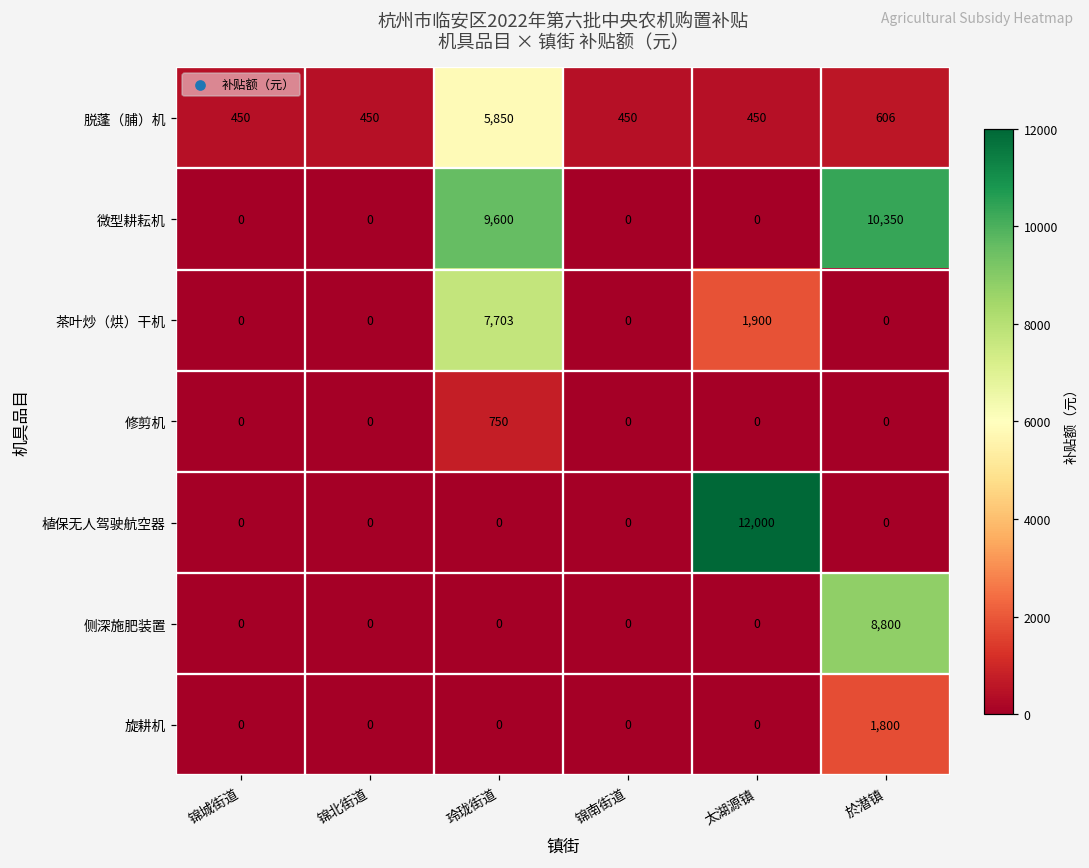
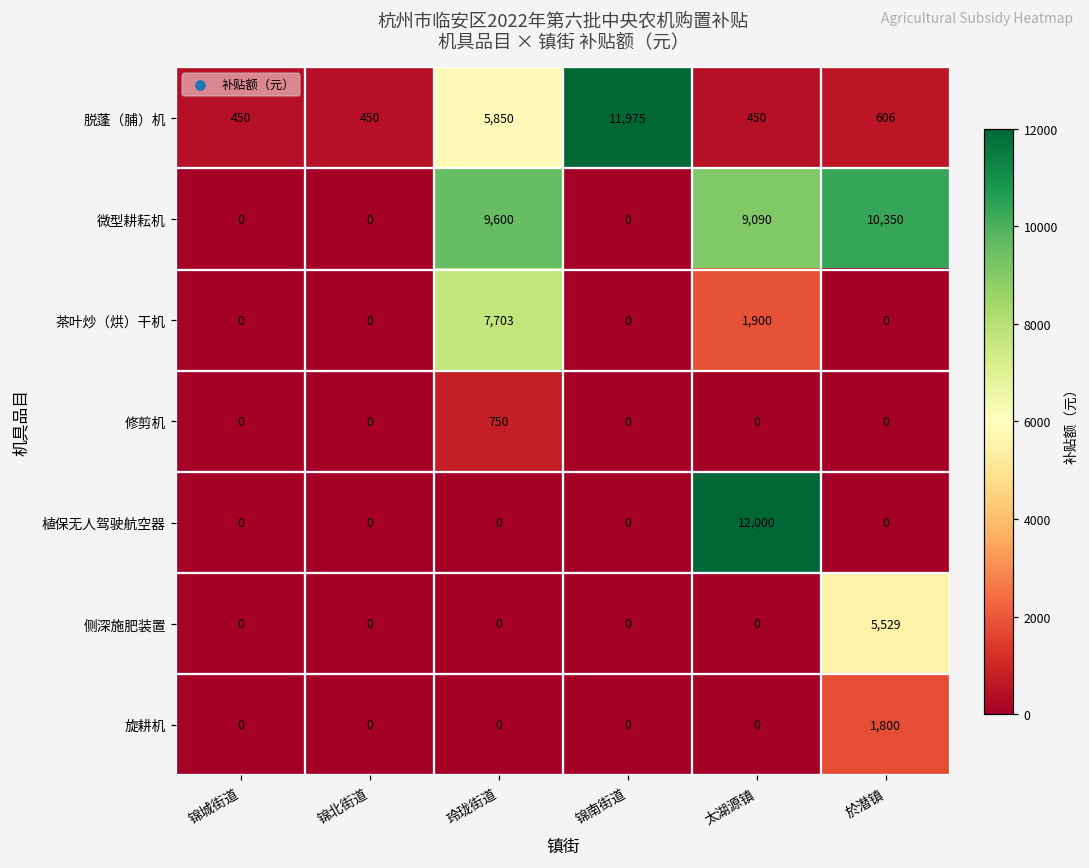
  {
    "脱蓬（脯）机": {
      "锦城街道": "450",
      "锦北街道": "450",
      "玲珑街道": "5,850",
-     "锦南街道": "450",
+     "锦南街道": "11,975",
      "太湖源镇": "450",
      "於潜镇": "606"
    },
    "微型耕耘机": {
      "锦城街道": "0",
      "锦北街道": "0",
      "玲珑街道": "9,600",
      "锦南街道": "0",
-     "太湖源镇": "0",
+     "太湖源镇": "9,090",
      "於潜镇": "10,350"
    },
    "茶叶炒（烘）干机": {
      "锦城街道": "0",
      "锦北街道": "0",
      "玲珑街道": "7,703",
      "锦南街道": "0",
      "太湖源镇": "1,900",
      "於潜镇": "0"
    },
    "修剪机": {
      "锦城街道": "0",
      "锦北街道": "0",
      "玲珑街道": "750",
      "锦南街道": "0",
      "太湖源镇": "0",
      "於潜镇": "0"
    },
    "植保无人驾驶航空器": {
      "锦城街道": "0",
      "锦北街道": "0",
      "玲珑街道": "0",
      "锦南街道": "0",
      "太湖源镇": "12,000",
      "於潜镇": "0"
    },
    "侧深施肥装置": {
      "锦城街道": "0",
      "锦北街道": "0",
      "玲珑街道": "0",
      "锦南街道": "0",
      "太湖源镇": "0",
-     "於潜镇": "8,800"
+     "於潜镇": "5,529"
    },
    "旋耕机": {
      "锦城街道": "0",
      "锦北街道": "0",
      "玲珑街道": "0",
      "锦南街道": "0",
      "太湖源镇": "0",
      "於潜镇": "1,800"
    }
  }
